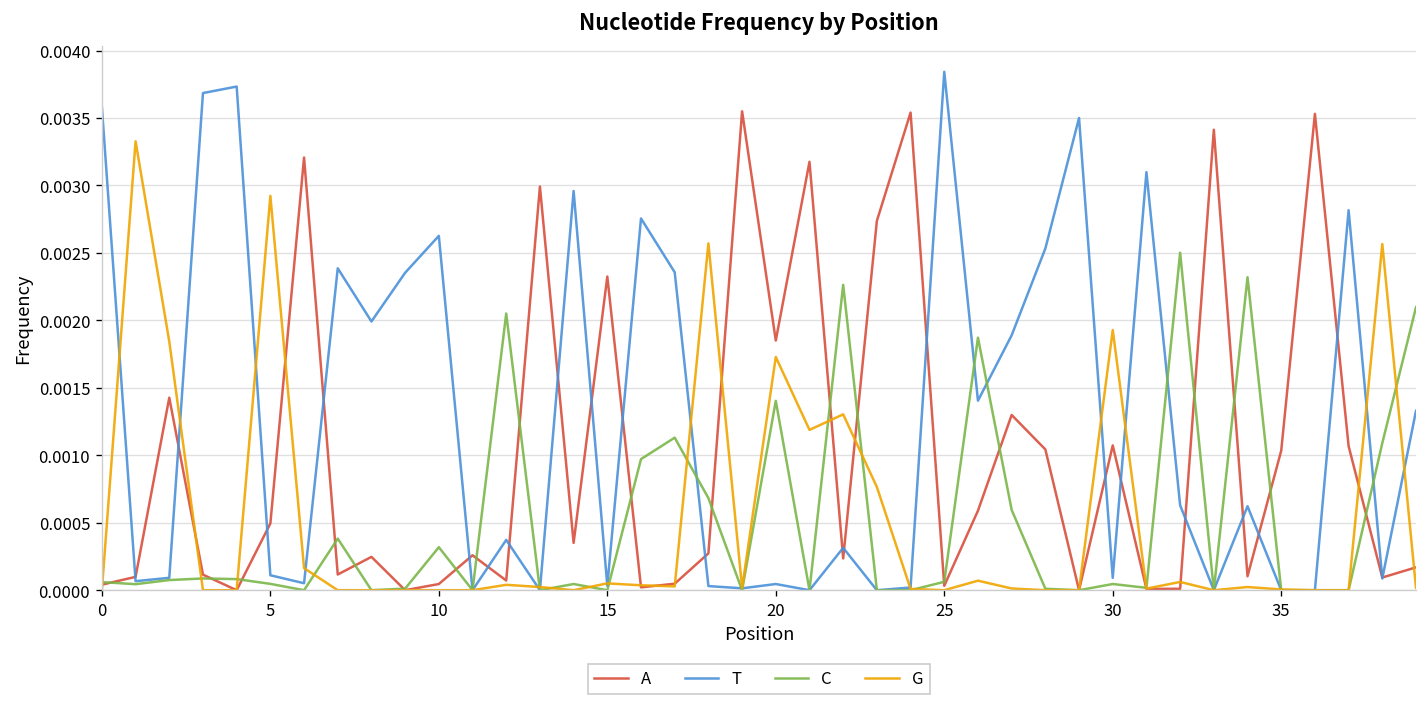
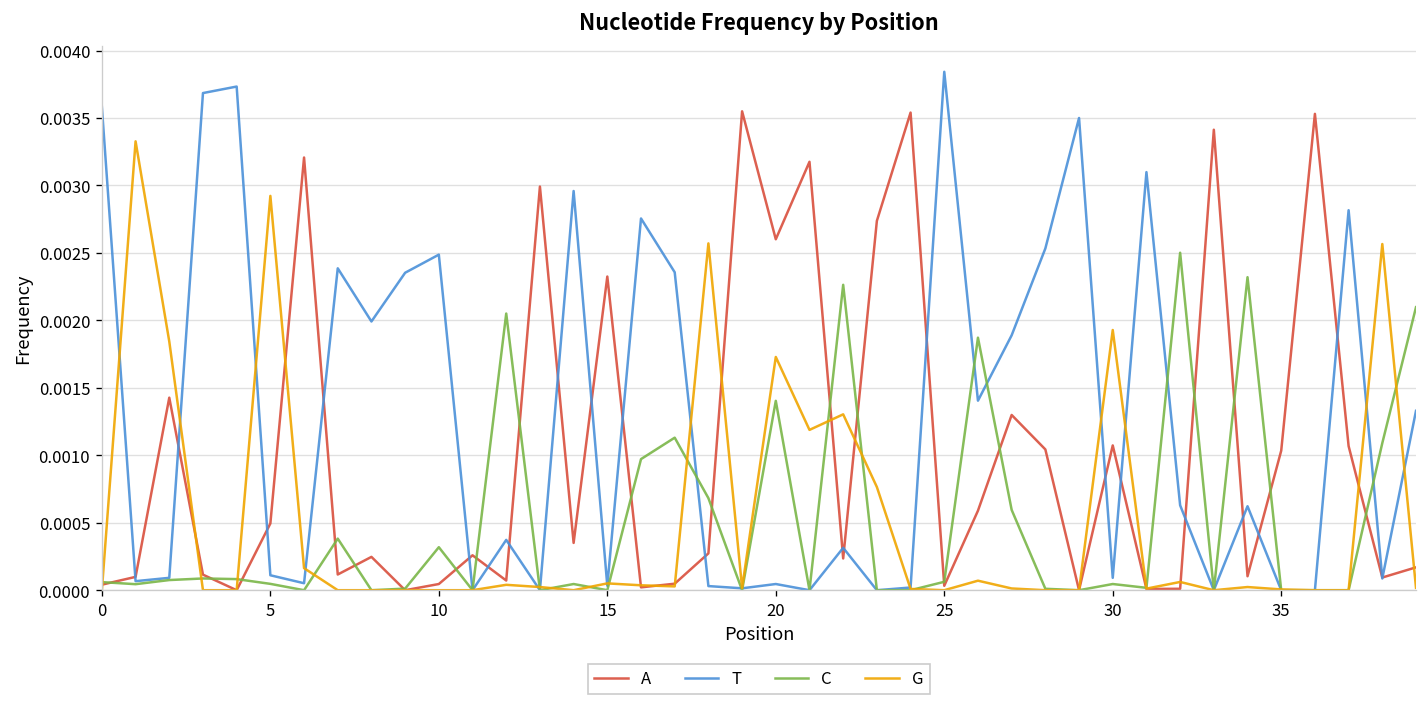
  {
    "A": {
      "5": 0.00049,
      "10": 0.00005,
      "15": 0.00232,
-     "20": 0.00185,
+     "20": 0.00260,
      "25": 0.00003,
      "30": 0.00107,
      "35": 0.00103
    },
    "T": {
      "0": 0.00358,
      "5": 0.00011,
-     "10": 0.00263,
+     "10": 0.00249,
      "20": 0.00005,
      "25": 0.00384,
      "30": 0.00009
    },
    "C": {
      "5": 0.00005,
      "10": 0.00032,
      "15": 0.00000,
      "20": 0.00140,
      "25": 0.00006,
      "30": 0.00005
    },
    "G": {
      "0": 0.00000,
      "5": 0.00292,
      "10": 0.00000,
      "20": 0.00173,
      "25": 0.00000,
      "30": 0.00193
    }
  }
